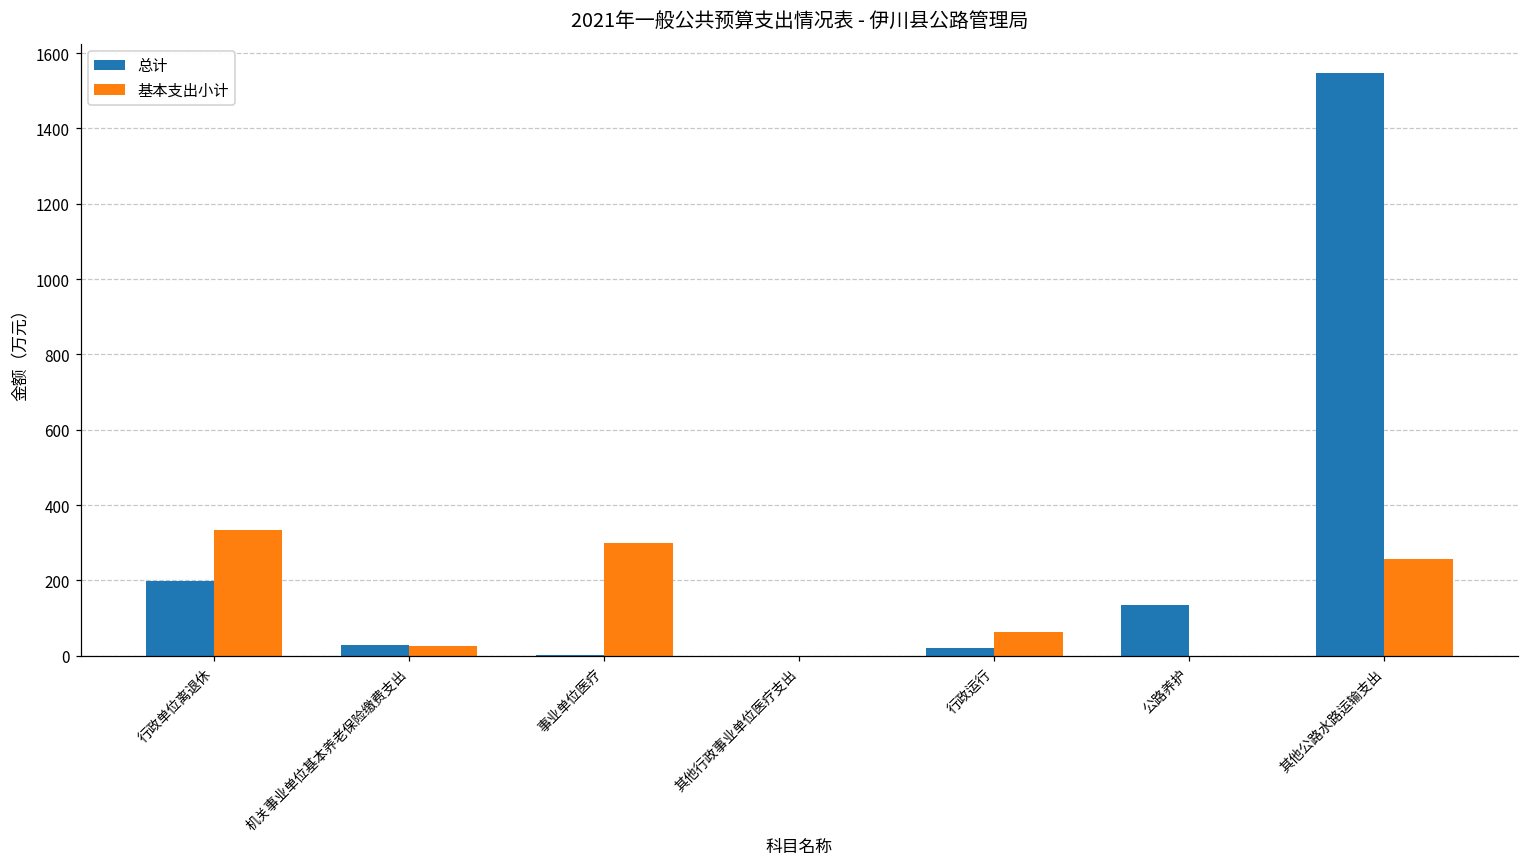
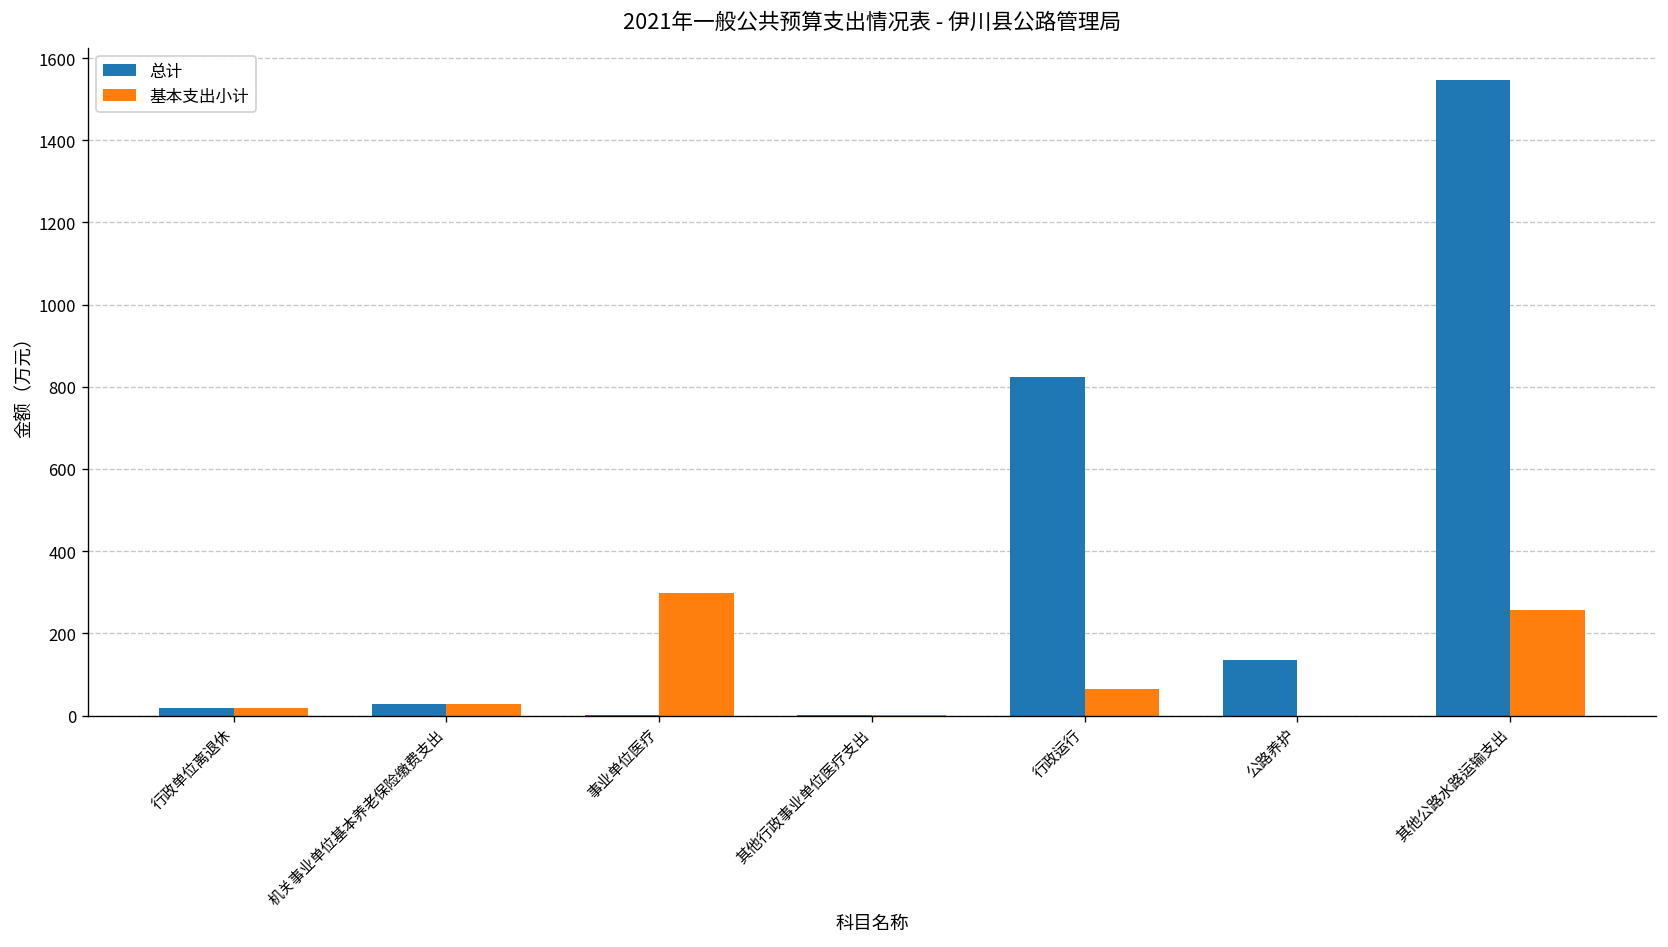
  {
    "总计": {
-     "行政单位离退休": 200,
+     "行政单位离退休": 20,
      "机关事业单位基本养老保险缴费支出": 30,
-     "行政运行": 20,
+     "行政运行": 820,
      "公路养护": 130,
      "其他公路水路运输支出": 1550
    },
    "基本支出小计": {
-     "行政单位离退休": 340,
+     "行政单位离退休": 20,
      "机关事业单位基本养老保险缴费支出": 30,
      "事业单位医疗": 300,
      "行政运行": 60,
      "公路养护": 0,
      "其他公路水路运输支出": 260
    }
  }
